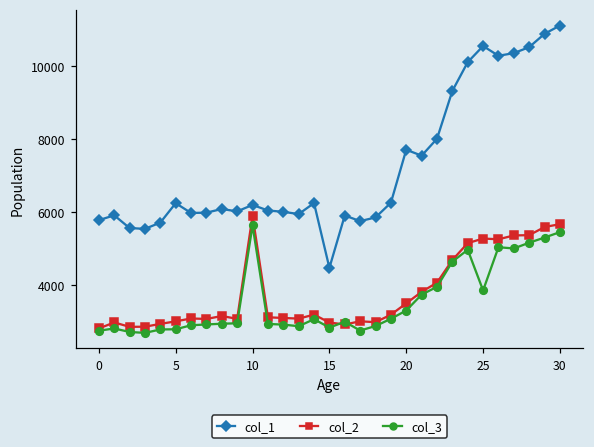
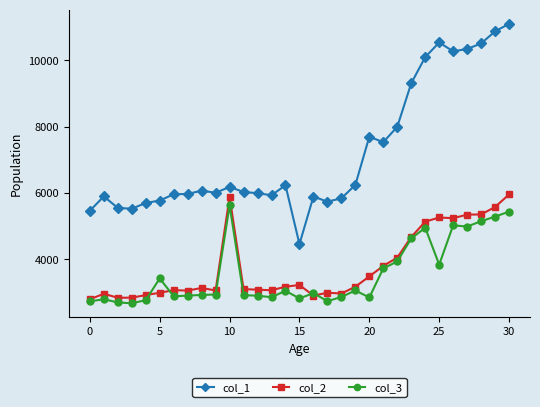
  {
    "col_1": {
-     "0": 5800,
-     "5": 6200,
+     "0": 5500,
+     "5": 5800,
      "10": 6200,
      "15": 4500,
      "20": 7700,
      "25": 10500,
      "30": 11100
    },
    "col_2": {
      "5": 3000,
      "10": 5900,
-     "15": 3000,
+     "15": 3200,
      "20": 3500,
      "25": 5300,
-     "30": 5700
+     "30": 6000
    },
    "col_3": {
-     "5": 2800,
+     "5": 3400,
      "10": 5600,
      "15": 2800,
-     "20": 3300,
+     "20": 2900,
      "25": 3800,
      "30": 5400
    }
  }
